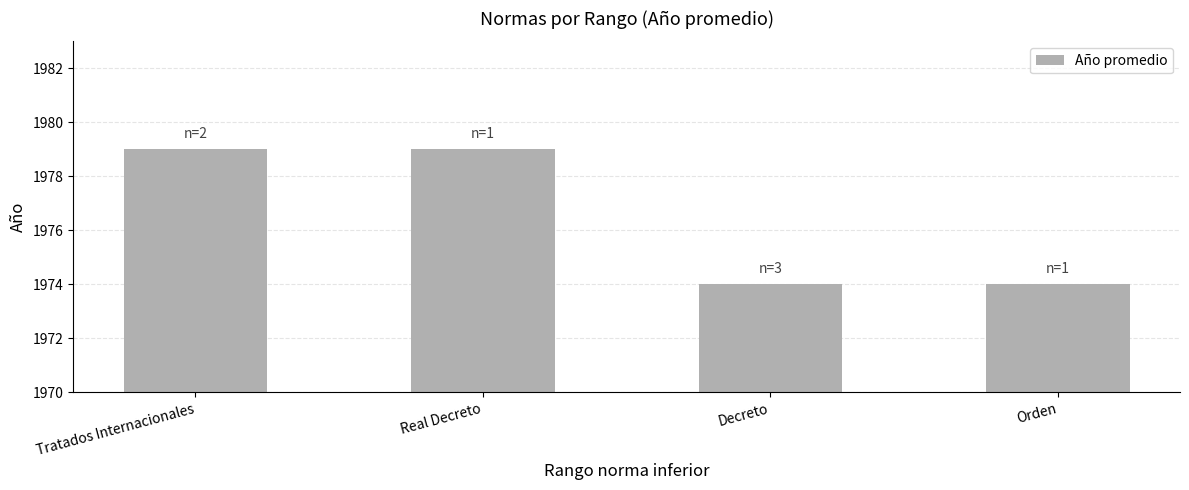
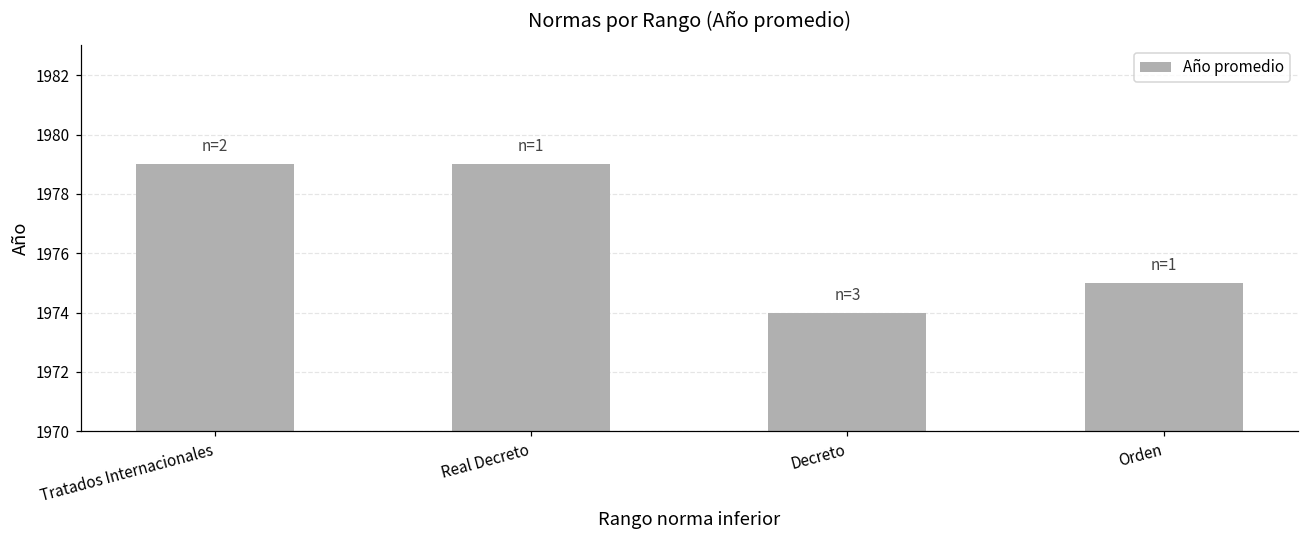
  {
-   "Orden": 1974
+   "Orden": 1975
  }
